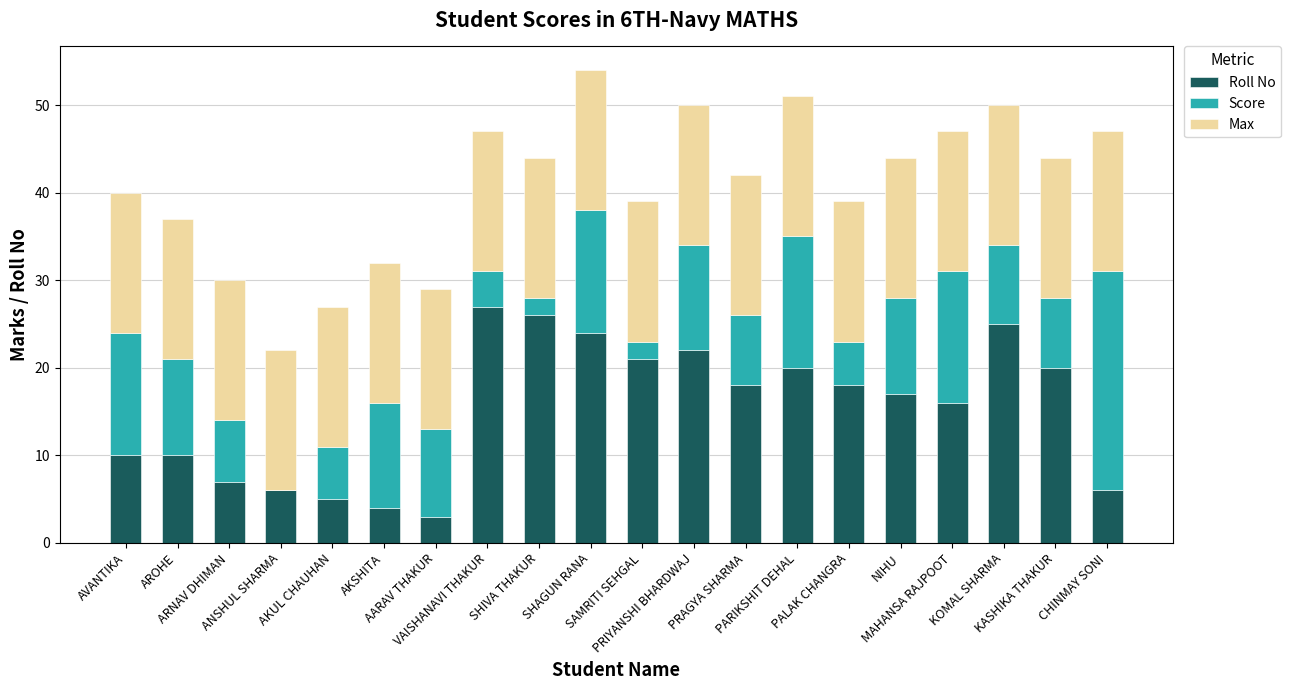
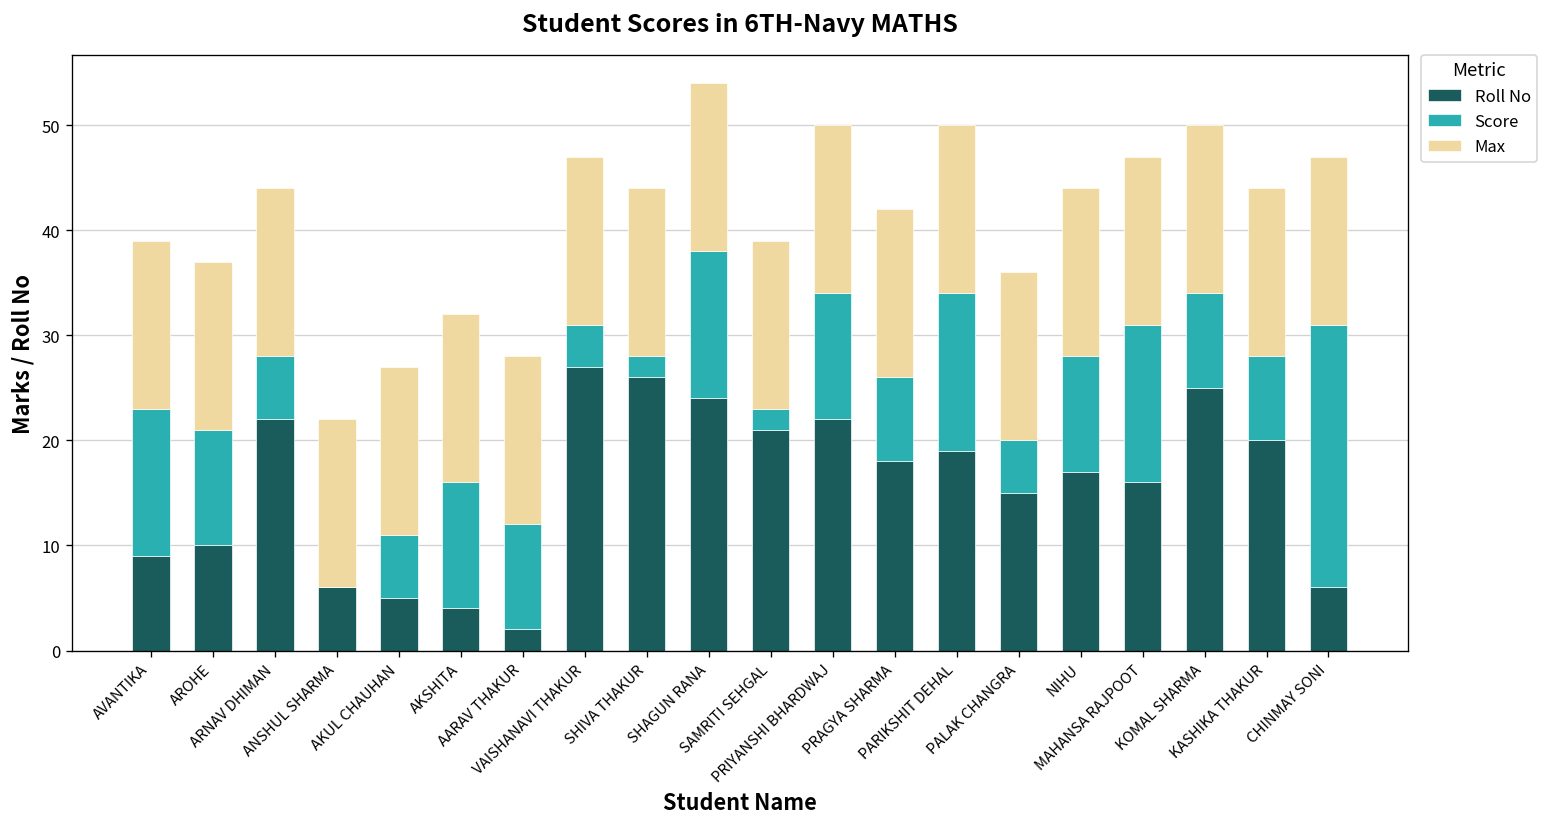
  {
    "Roll No": {
-     "AVANTIKA": 10,
+     "AVANTIKA": 9,
      "AROHE": 10,
-     "ARNAV DHIMAN": 7,
+     "ARNAV DHIMAN": 22,
      "ANSHUL SHARMA": 6,
      "AKUL CHAUHAN": 5,
      "AKSHITA": 4,
-     "AARAV THAKUR": 3,
+     "AARAV THAKUR": 2,
      "VAISHANAVI THAKUR": 27,
      "SHIVA THAKUR": 26,
      "SHAGUN RANA": 24,
      "SAMRITI SEHGAL": 21,
      "PRIYANSHI BHARDWAJ": 22,
      "PRAGYA SHARMA": 18,
-     "PARIKSHIT DEHAL": 20,
-     "PALAK CHANGRA": 18,
+     "PARIKSHIT DEHAL": 19,
+     "PALAK CHANGRA": 15,
      "NIHU": 17,
      "MAHANSA RAJPOOT": 16,
      "KOMAL SHARMA": 25,
      "KASHIKA THAKUR": 20,
      "CHINMAY SONI": 6
    },
    "Score": {
      "AVANTIKA": 14,
      "AROHE": 11,
-     "ARNAV DHIMAN": 7,
+     "ARNAV DHIMAN": 6,
      "ANSHUL SHARMA": 0,
      "AKUL CHAUHAN": 6,
      "AKSHITA": 12,
      "AARAV THAKUR": 10,
      "VAISHANAVI THAKUR": 4,
      "SHIVA THAKUR": 2,
      "SHAGUN RANA": 14,
      "SAMRITI SEHGAL": 2,
      "PRIYANSHI BHARDWAJ": 12,
      "PRAGYA SHARMA": 8,
      "PARIKSHIT DEHAL": 15,
      "PALAK CHANGRA": 5,
      "NIHU": 11,
      "MAHANSA RAJPOOT": 15,
      "KOMAL SHARMA": 9,
      "KASHIKA THAKUR": 8,
      "CHINMAY SONI": 25
    },
    "Max": {
      "AVANTIKA": 16,
      "AROHE": 16,
      "ARNAV DHIMAN": 16,
      "ANSHUL SHARMA": 16,
      "AKUL CHAUHAN": 16,
      "AKSHITA": 16,
      "AARAV THAKUR": 16,
      "VAISHANAVI THAKUR": 16,
      "SHIVA THAKUR": 16,
      "SHAGUN RANA": 16,
      "SAMRITI SEHGAL": 16,
      "PRIYANSHI BHARDWAJ": 16,
      "PRAGYA SHARMA": 16,
      "PARIKSHIT DEHAL": 16,
      "PALAK CHANGRA": 16,
      "NIHU": 16,
      "MAHANSA RAJPOOT": 16,
      "KOMAL SHARMA": 16,
      "KASHIKA THAKUR": 16,
      "CHINMAY SONI": 16
    }
  }
